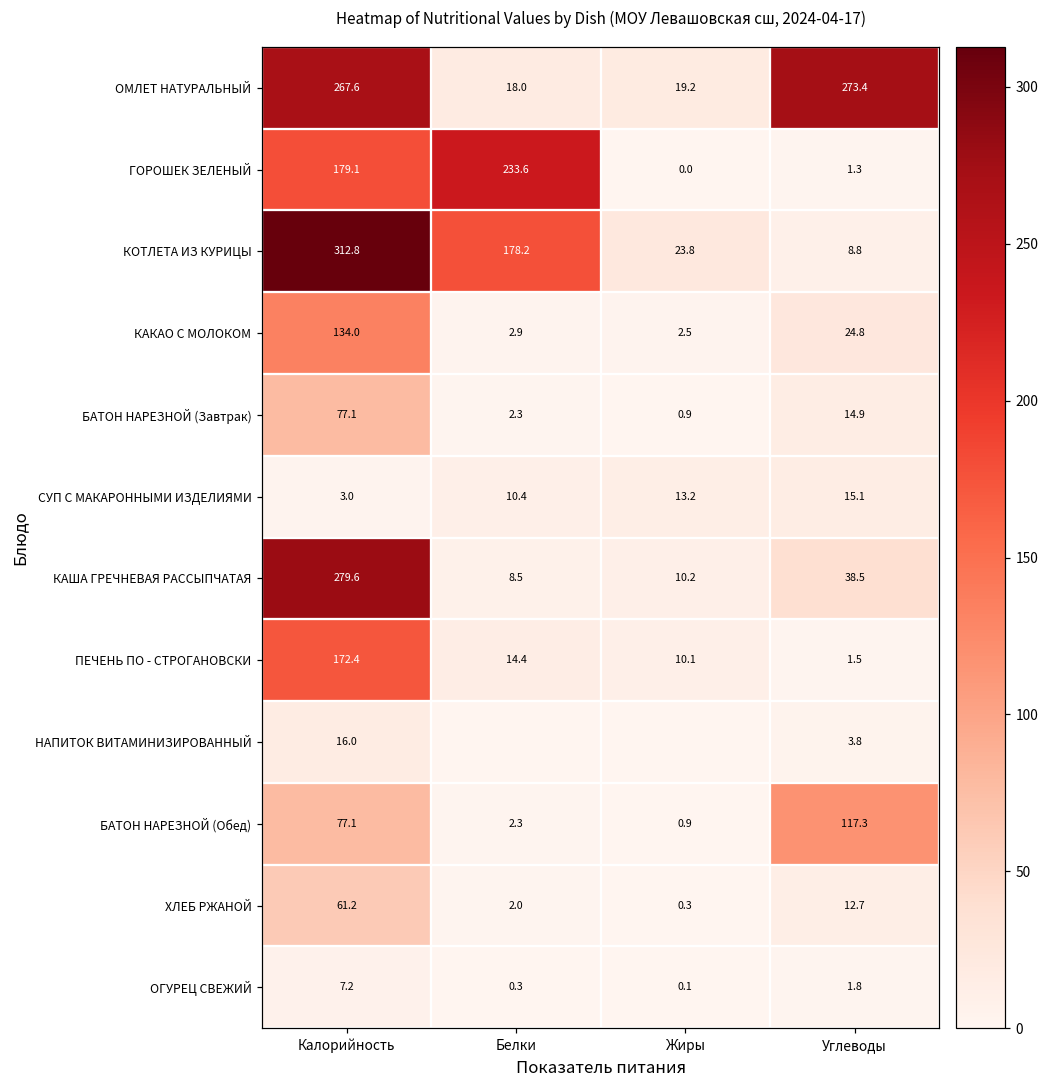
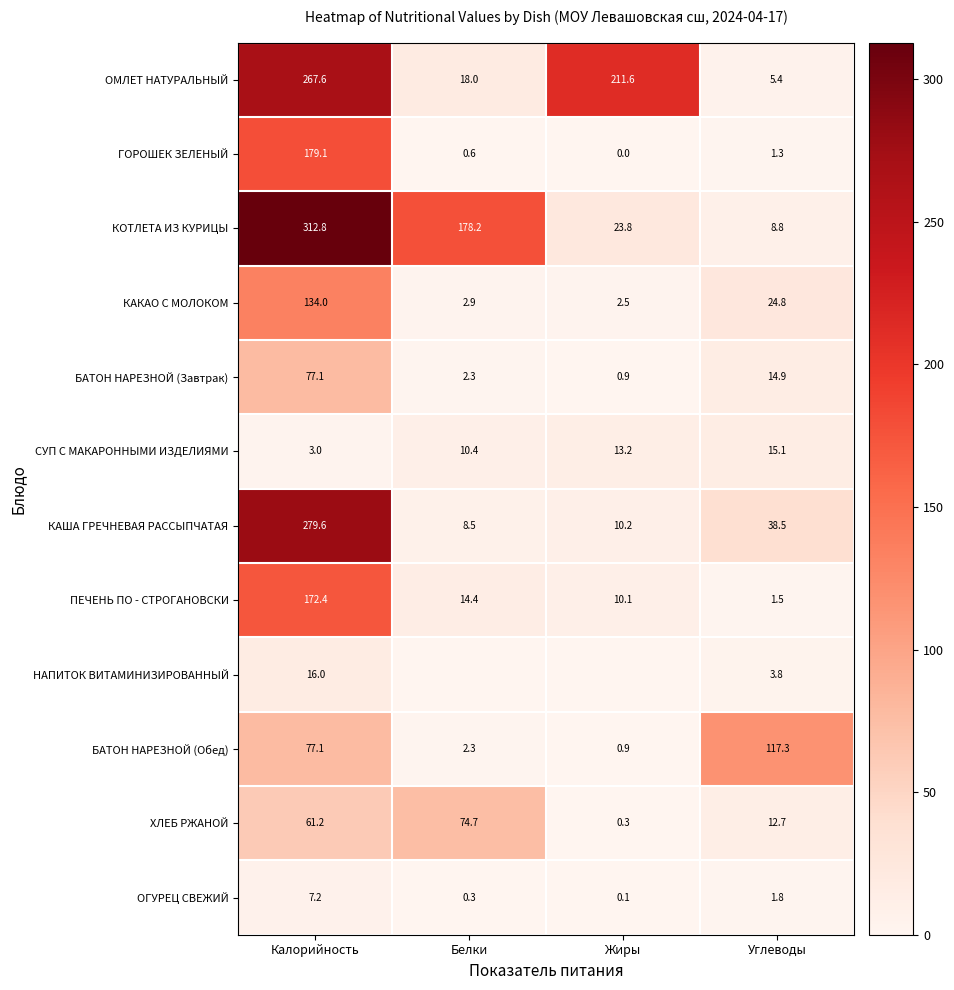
  {
    "ОМЛЕТ НАТУРАЛЬНЫЙ": {
      "Калорийность": 267.6,
      "Белки": 18.0,
-     "Жиры": 19.2,
-     "Углеводы": 273.4
+     "Жиры": 211.6,
+     "Углеводы": 5.4
    },
    "ГОРОШЕК ЗЕЛЕНЫЙ": {
      "Калорийность": 179.1,
-     "Белки": 233.6,
+     "Белки": 0.6,
      "Жиры": 0.0,
      "Углеводы": 1.3
    },
    "КОТЛЕТА ИЗ КУРИЦЫ": {
      "Калорийность": 312.8,
      "Белки": 178.2,
      "Жиры": 23.8,
      "Углеводы": 8.8
    },
    "КАКАО С МОЛОКОМ": {
      "Калорийность": 134.0,
      "Белки": 2.9,
      "Жиры": 2.5,
      "Углеводы": 24.8
    },
    "БАТОН НАРЕЗНОЙ (Завтрак)": {
      "Калорийность": 77.1,
      "Белки": 2.3,
      "Жиры": 0.9,
      "Углеводы": 14.9
    },
    "СУП С МАКАРОННЫМИ ИЗДЕЛИЯМИ": {
      "Калорийность": 3.0,
      "Белки": 10.4,
      "Жиры": 13.2,
      "Углеводы": 15.1
    },
    "КАША ГРЕЧНЕВАЯ РАССЫПЧАТАЯ": {
      "Калорийность": 279.6,
      "Белки": 8.5,
      "Жиры": 10.2,
      "Углеводы": 38.5
    },
    "ПЕЧЕНЬ ПО - СТРОГАНОВСКИ": {
      "Калорийность": 172.4,
      "Белки": 14.4,
      "Жиры": 10.1,
      "Углеводы": 1.5
    },
    "НАПИТОК ВИТАМИНИЗИРОВАННЫЙ": {
      "Калорийность": 16.0,
      "Углеводы": 3.8
    },
    "БАТОН НАРЕЗНОЙ (Обед)": {
      "Калорийность": 77.1,
      "Белки": 2.3,
      "Жиры": 0.9,
      "Углеводы": 117.3
    },
    "ХЛЕБ РЖАНОЙ": {
      "Калорийность": 61.2,
-     "Белки": 2.0,
+     "Белки": 74.7,
      "Жиры": 0.3,
      "Углеводы": 12.7
    },
    "ОГУРЕЦ СВЕЖИЙ": {
      "Калорийность": 7.2,
      "Белки": 0.3,
      "Жиры": 0.1,
      "Углеводы": 1.8
    }
  }
